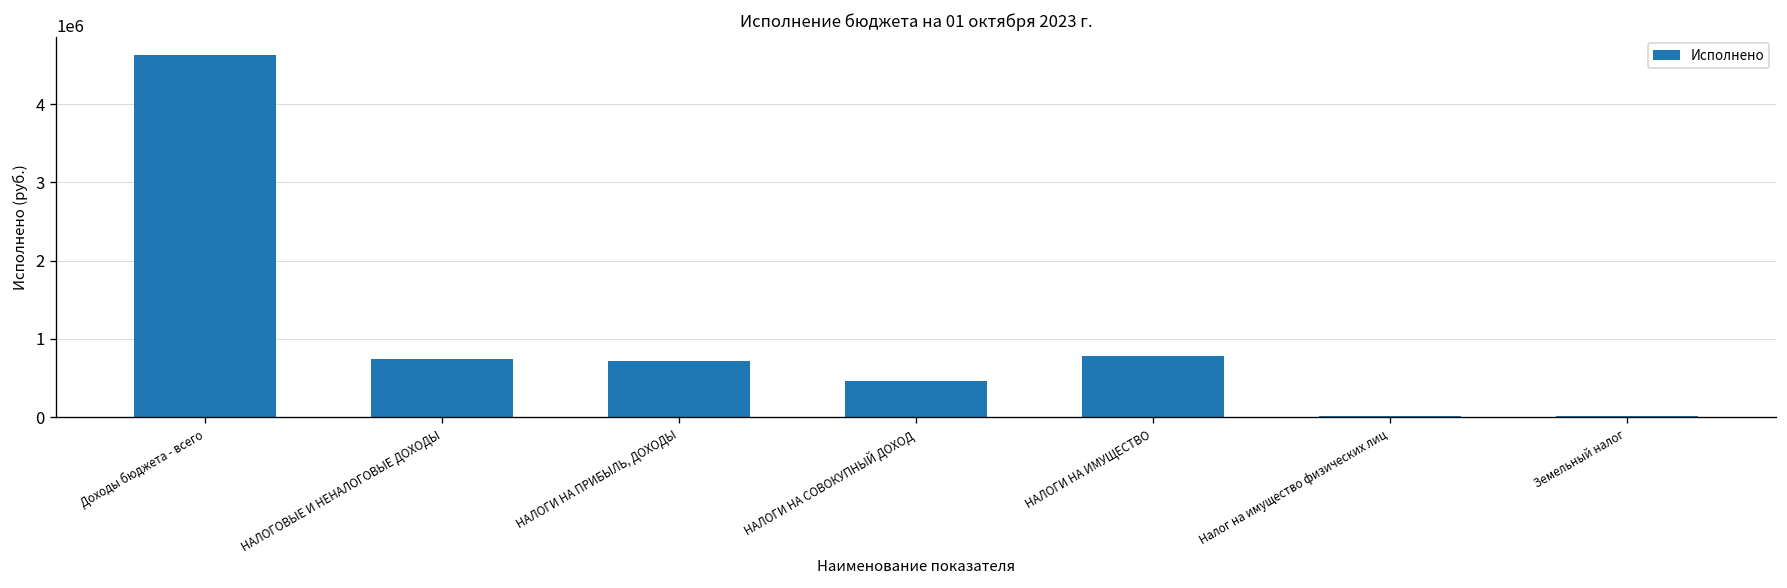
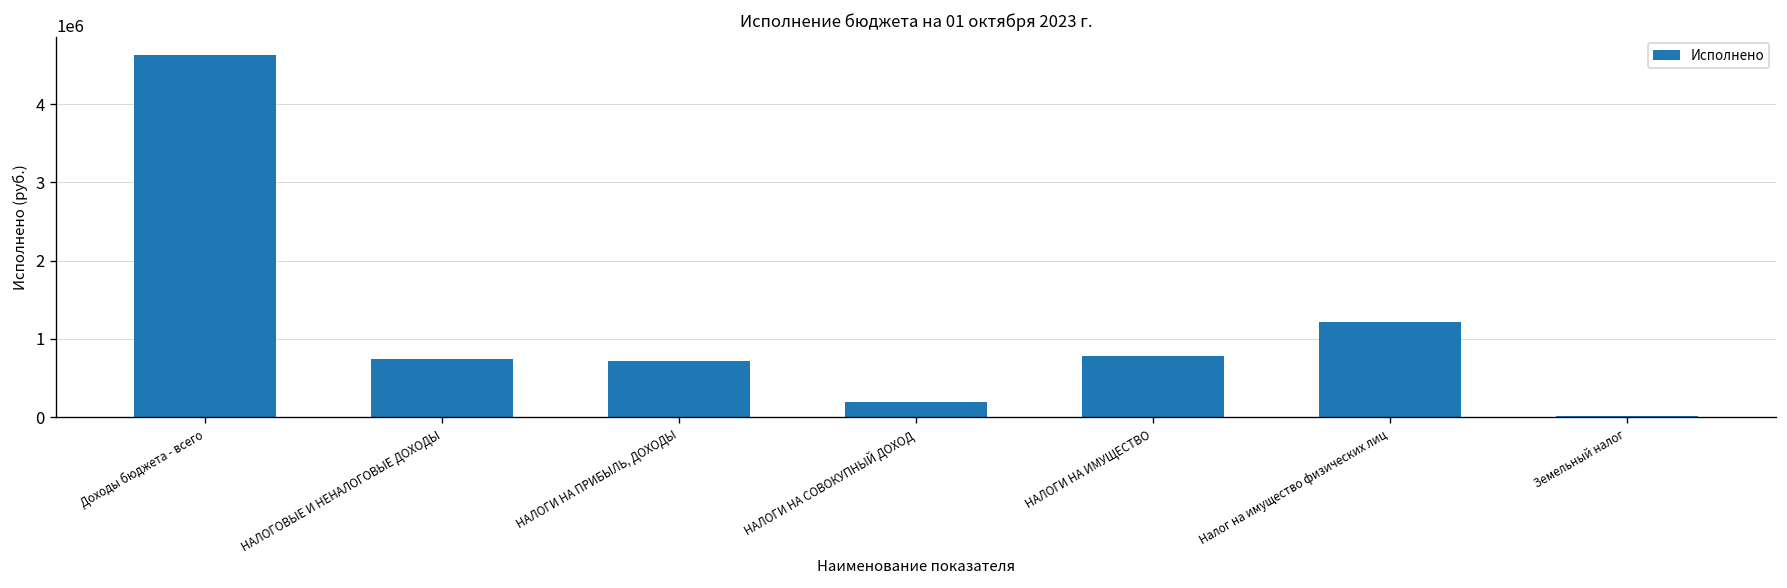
  {
    "Доходы бюджета - всего": 4600000,
    "НАЛОГОВЫЕ И НЕНАЛОГОВЫЕ ДОХОДЫ": 700000,
    "НАЛОГИ НА ПРИБЫЛЬ, ДОХОДЫ": 700000,
-   "НАЛОГИ НА СОВОКУПНЫЙ ДОХОД": 500000,
+   "НАЛОГИ НА СОВОКУПНЫЙ ДОХОД": 200000,
    "НАЛОГИ НА ИМУЩЕСТВО": 800000,
-   "Налог на имущество физических лиц": 0
+   "Налог на имущество физических лиц": 1200000
  }
